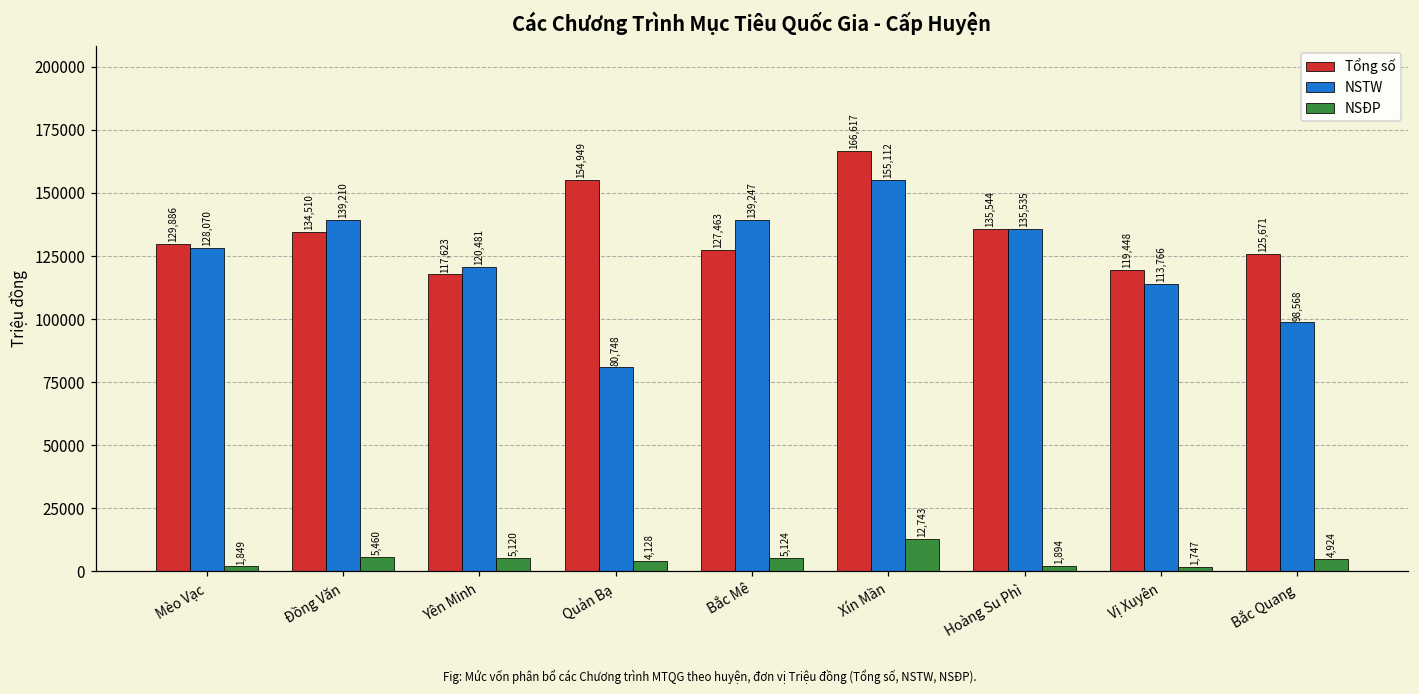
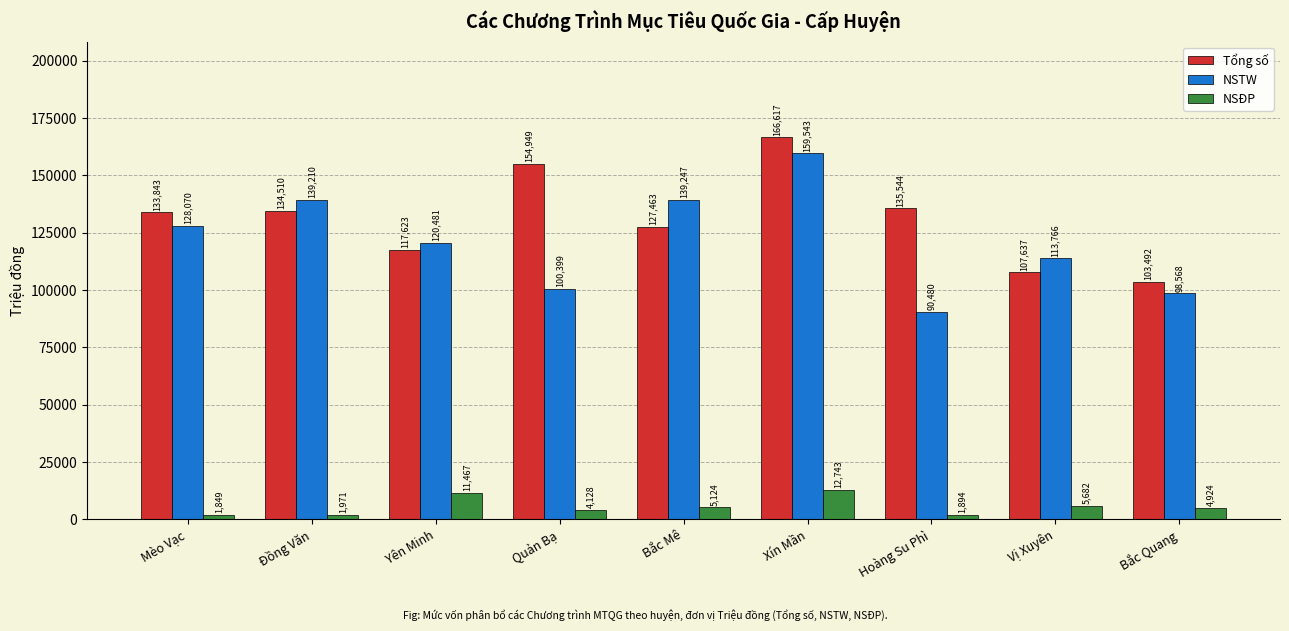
  {
    "Tổng số": {
-     "Mèo Vạc": "129,886",
+     "Mèo Vạc": "133,843",
      "Đồng Văn": "134,510",
      "Yên Minh": "117,623",
      "Quản Bạ": "154,949",
      "Bắc Mê": "127,463",
      "Xín Mần": "166,617",
      "Hoàng Su Phì": "135,544",
-     "Vị Xuyên": "119,448",
-     "Bắc Quang": "125,671"
+     "Vị Xuyên": "107,637",
+     "Bắc Quang": "103,492"
    },
    "NSTW": {
      "Mèo Vạc": "128,070",
      "Đồng Văn": "139,210",
      "Yên Minh": "120,481",
-     "Quản Bạ": "80,748",
+     "Quản Bạ": "100,399",
      "Bắc Mê": "139,247",
-     "Xín Mần": "155,112",
-     "Hoàng Su Phì": "135,535",
+     "Xín Mần": "159,543",
+     "Hoàng Su Phì": "90,480",
      "Vị Xuyên": "113,766",
      "Bắc Quang": "98,568"
    },
    "NSĐP": {
      "Mèo Vạc": "1,849",
-     "Đồng Văn": "5,460",
-     "Yên Minh": "5,120",
+     "Đồng Văn": "1,971",
+     "Yên Minh": "11,467",
      "Quản Bạ": "4,128",
      "Bắc Mê": "5,124",
      "Xín Mần": "12,743",
      "Hoàng Su Phì": "1,894",
-     "Vị Xuyên": "1,747",
+     "Vị Xuyên": "5,682",
      "Bắc Quang": "4,924"
    }
  }
